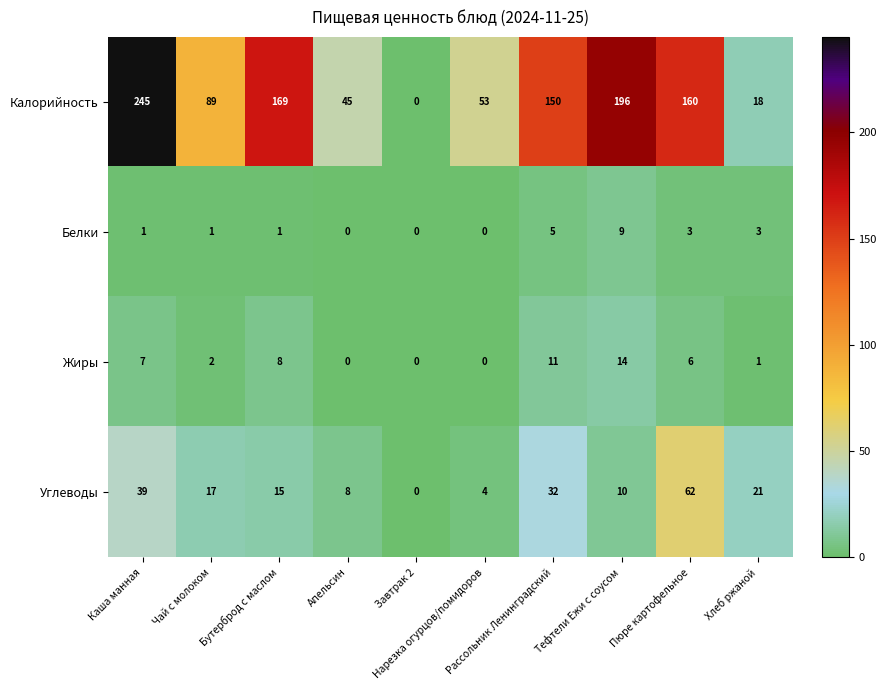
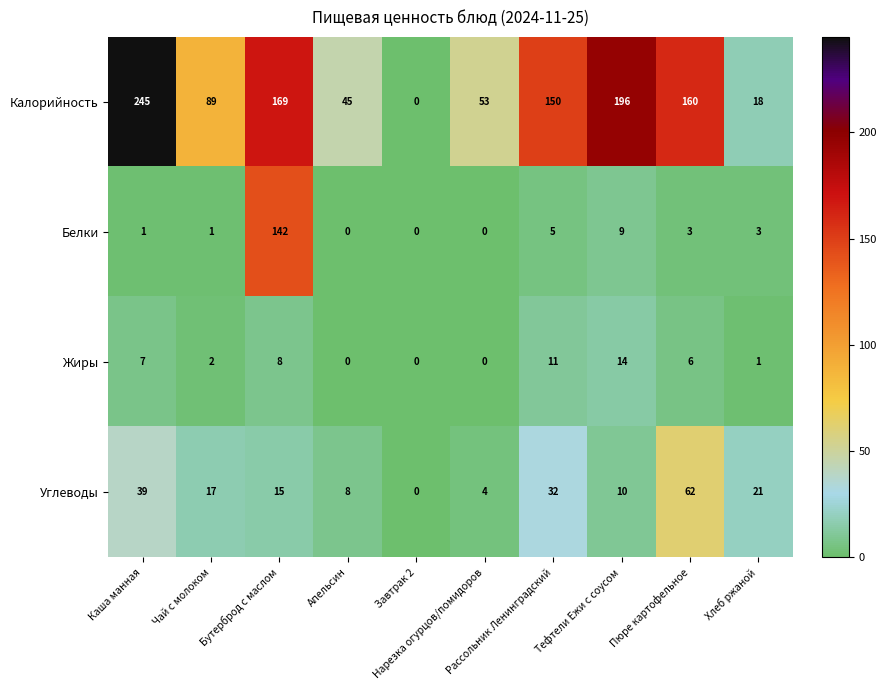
  {
    "Калорийность": {
      "Каша манная": 245,
      "Чай с молоком": 89,
      "Бутерброд с маслом": 169,
      "Апельсин": 45,
      "Завтрак 2": 0,
      "Нарезка огурцов/помидоров": 53,
      "Рассольник Ленинградский": 150,
      "Тефтели Ежи с соусом": 196,
      "Пюре картофельное": 160,
      "Хлеб ржаной": 18
    },
    "Белки": {
      "Каша манная": 1,
      "Чай с молоком": 1,
-     "Бутерброд с маслом": 1,
+     "Бутерброд с маслом": 142,
      "Апельсин": 0,
      "Завтрак 2": 0,
      "Нарезка огурцов/помидоров": 0,
      "Рассольник Ленинградский": 5,
      "Тефтели Ежи с соусом": 9,
      "Пюре картофельное": 3,
      "Хлеб ржаной": 3
    },
    "Жиры": {
      "Каша манная": 7,
      "Чай с молоком": 2,
      "Бутерброд с маслом": 8,
      "Апельсин": 0,
      "Завтрак 2": 0,
      "Нарезка огурцов/помидоров": 0,
      "Рассольник Ленинградский": 11,
      "Тефтели Ежи с соусом": 14,
      "Пюре картофельное": 6,
      "Хлеб ржаной": 1
    },
    "Углеводы": {
      "Каша манная": 39,
      "Чай с молоком": 17,
      "Бутерброд с маслом": 15,
      "Апельсин": 8,
      "Завтрак 2": 0,
      "Нарезка огурцов/помидоров": 4,
      "Рассольник Ленинградский": 32,
      "Тефтели Ежи с соусом": 10,
      "Пюре картофельное": 62,
      "Хлеб ржаной": 21
    }
  }
